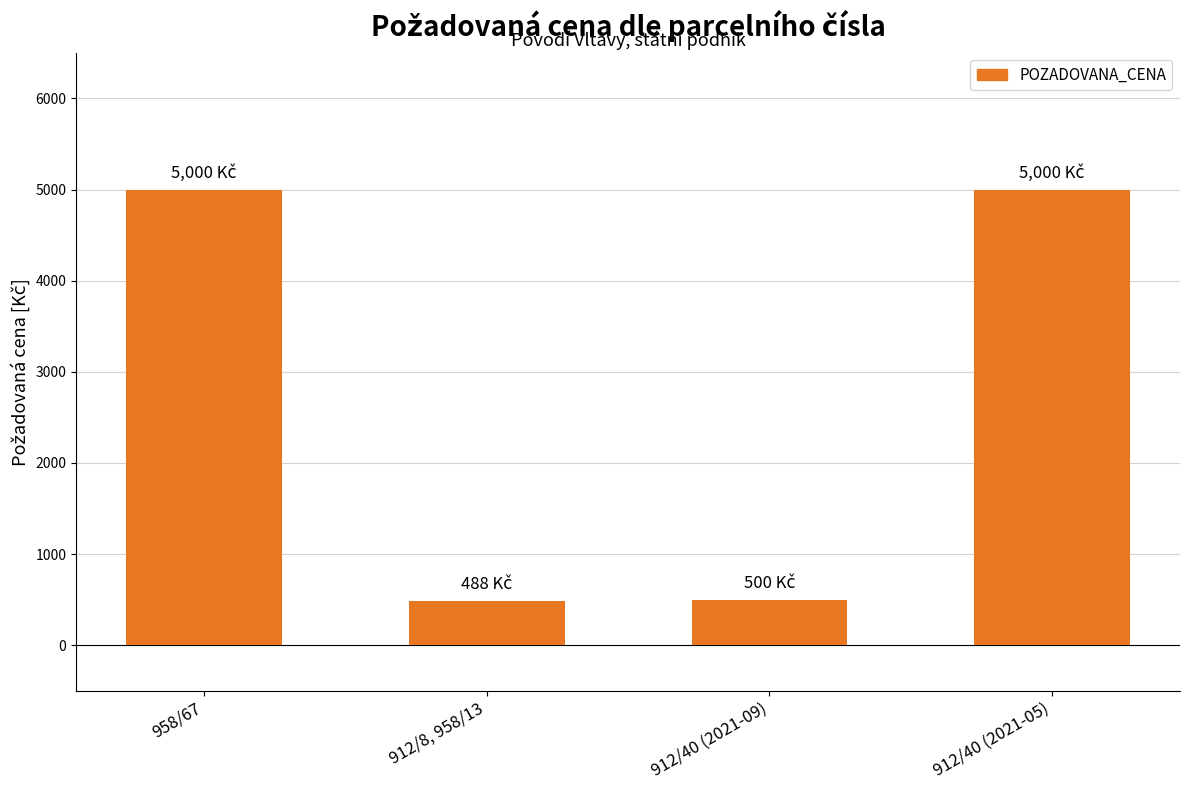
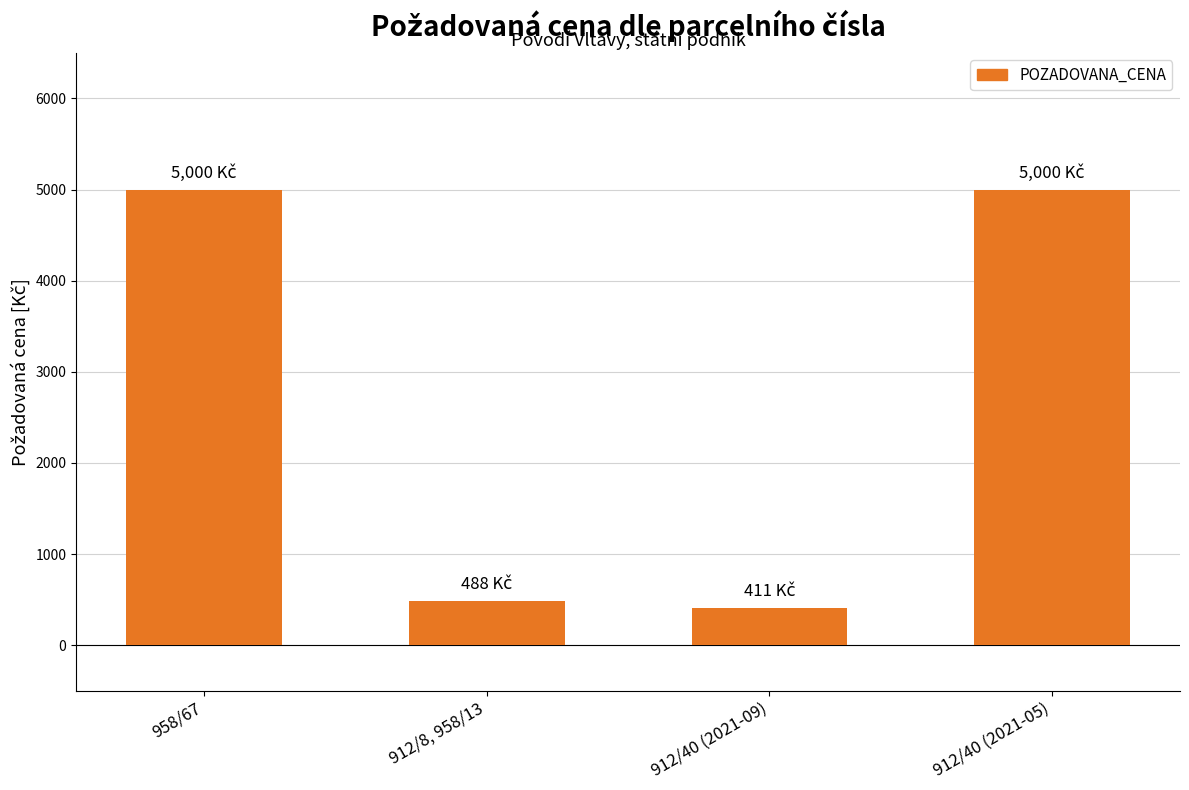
  {
    "958/67": "5,000",
    "912/8, 958/13": "488",
-   "912/40 (2021-09)": "500",
+   "912/40 (2021-09)": "411",
    "912/40 (2021-05)": "5,000"
  }
